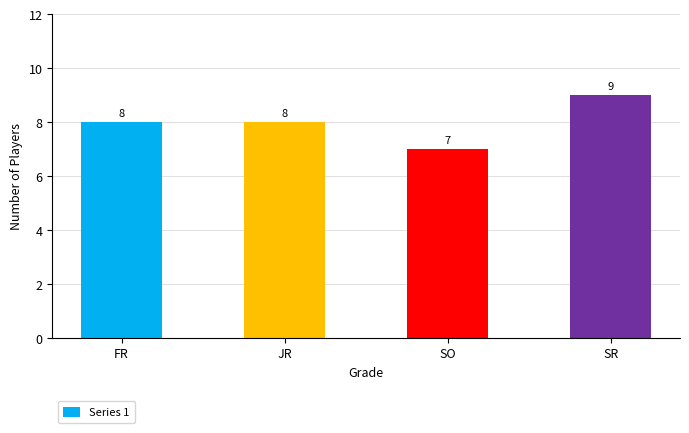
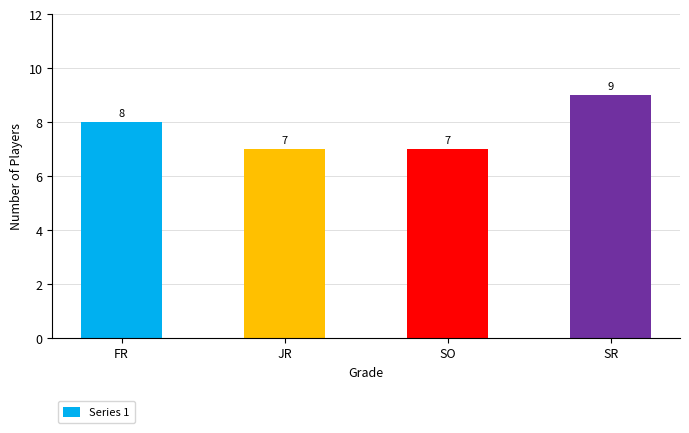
  {
    "FR": 8,
-   "JR": 8,
+   "JR": 7,
    "SO": 7,
    "SR": 9
  }
